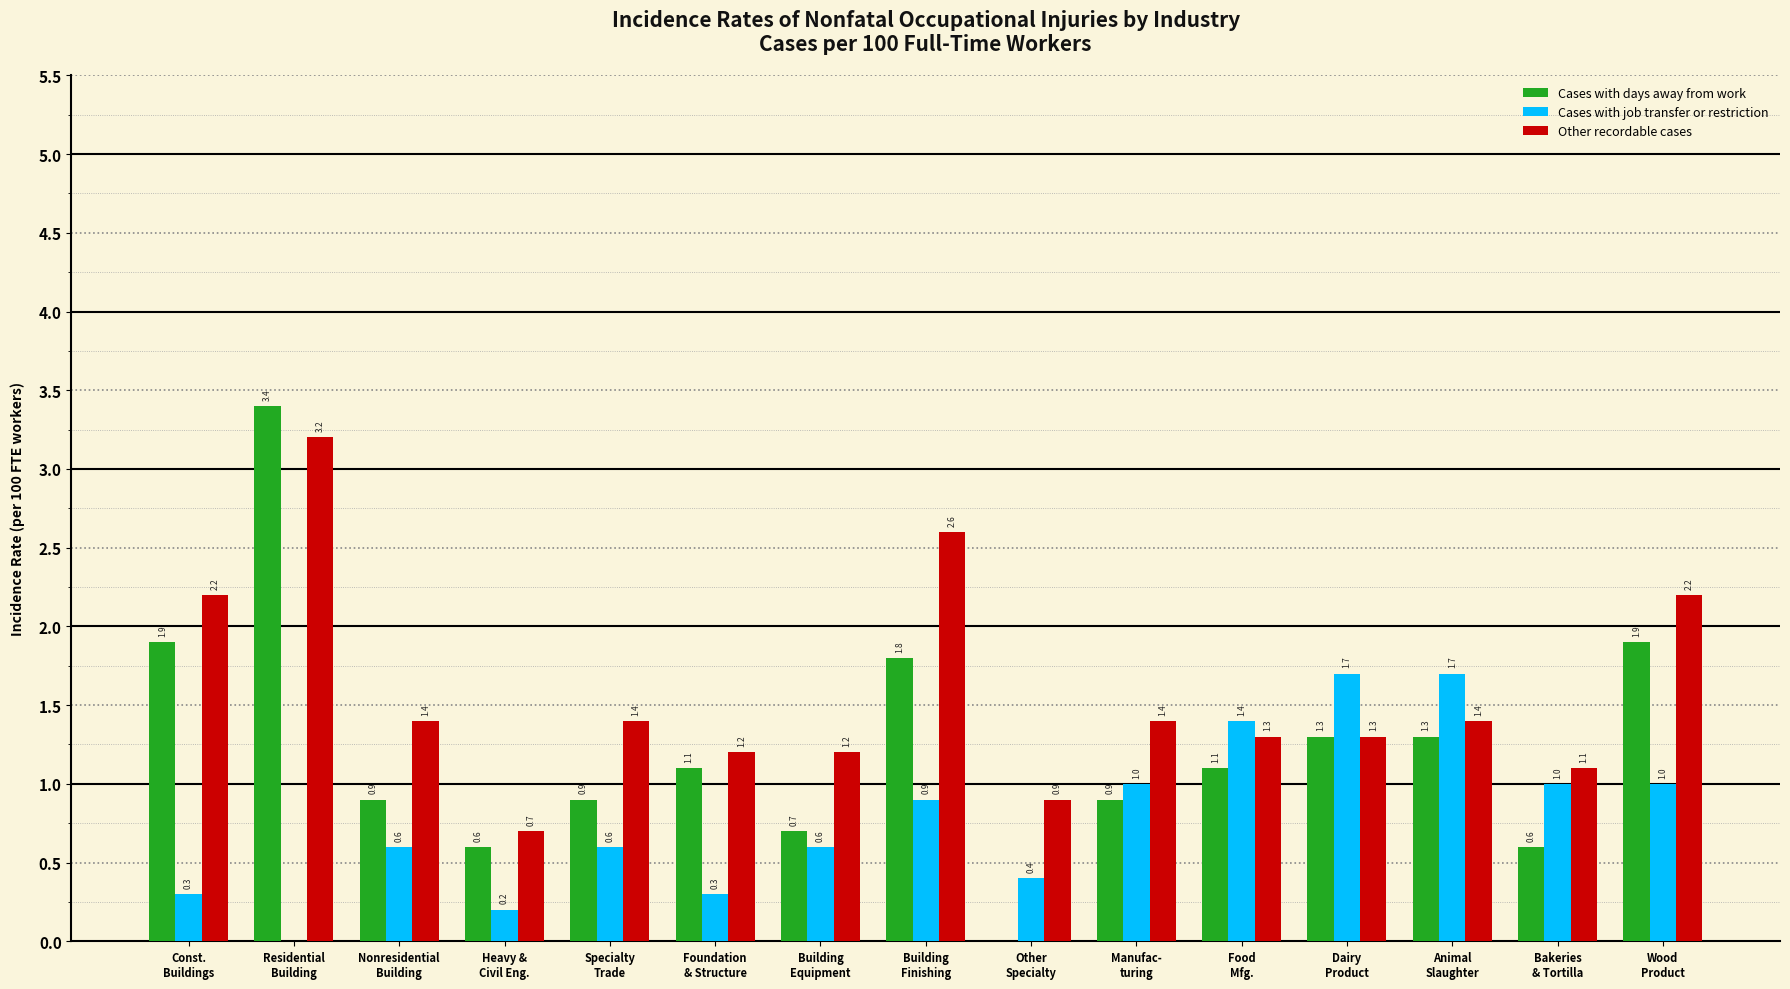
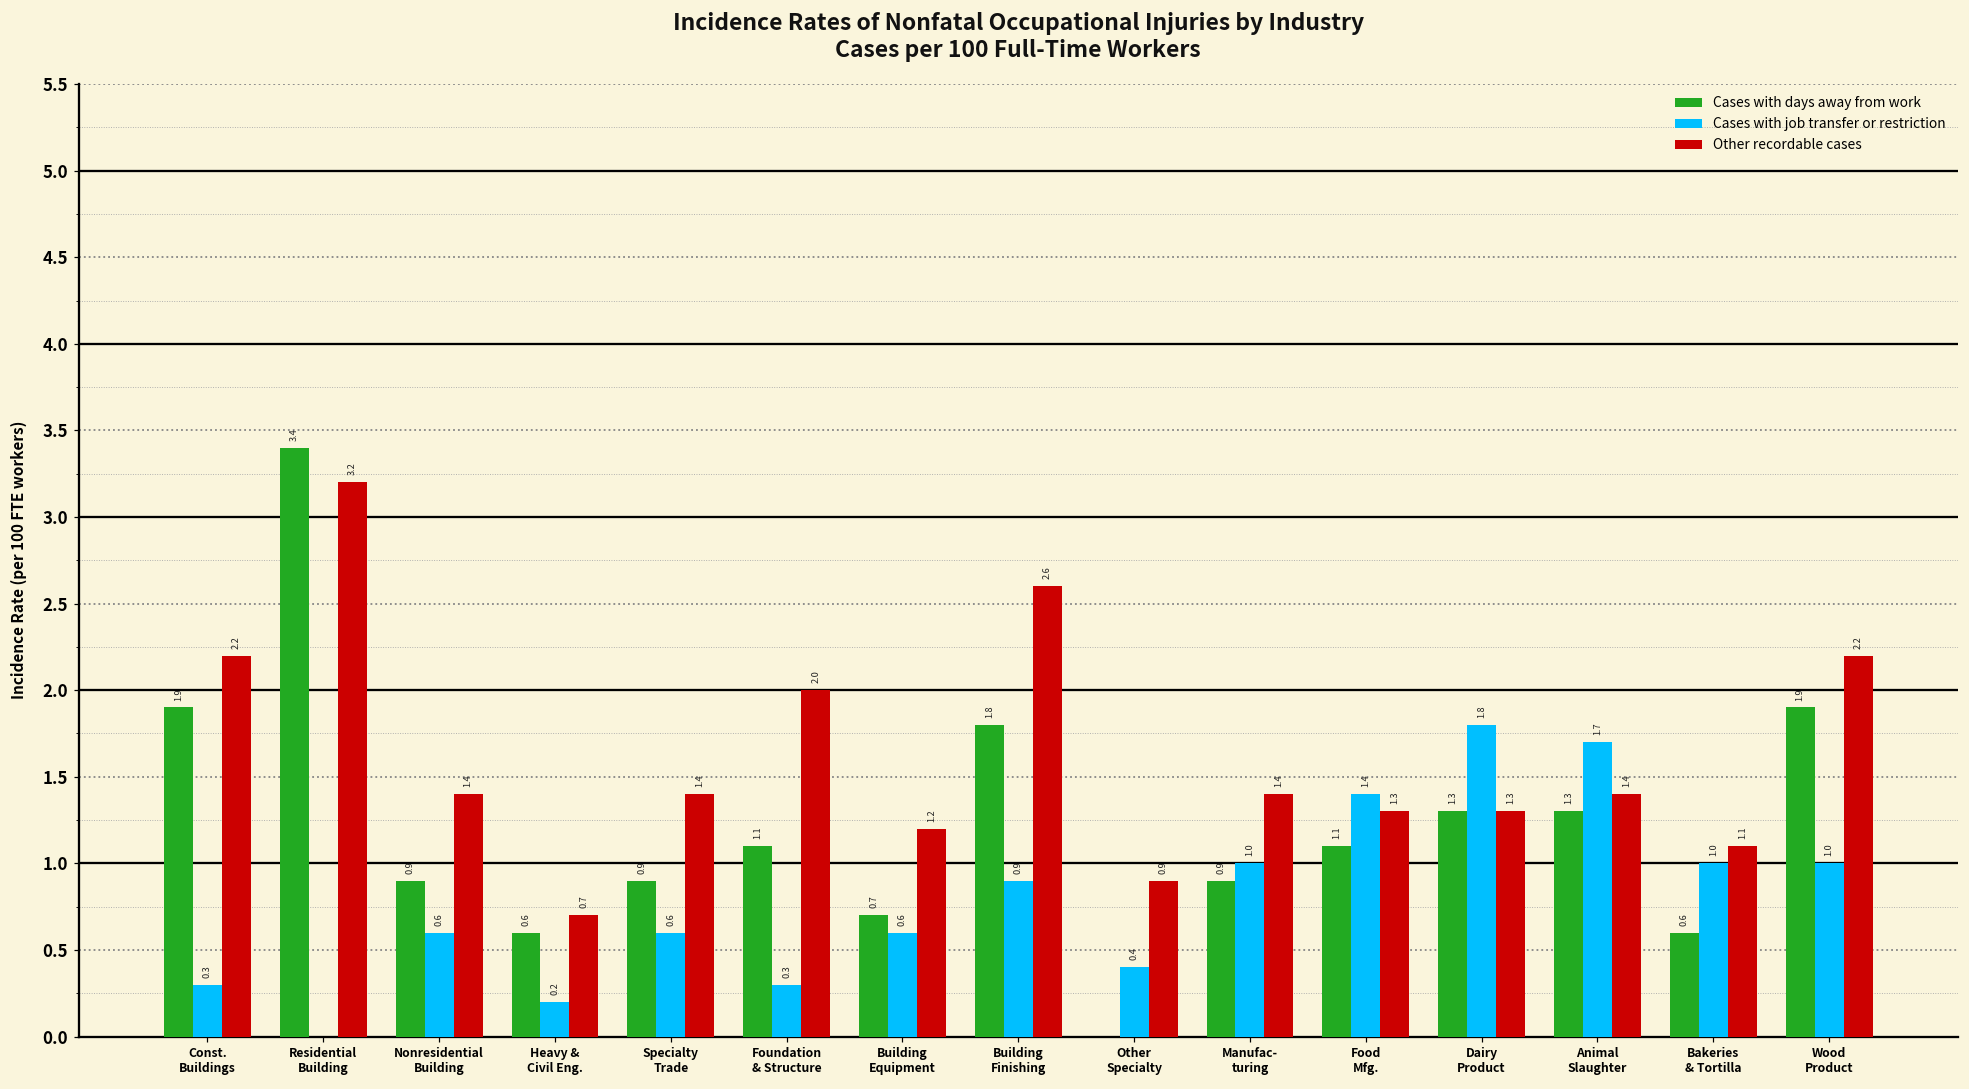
  {
    "Cases with days away from work": {
      "Const. Buildings": 1.9,
      "Residential Building": 3.4,
      "Nonresidential Building": 0.9,
      "Heavy & Civil Eng.": 0.6,
      "Specialty Trade": 0.9,
      "Foundation & Structure": 1.1,
      "Building Equipment": 0.7,
      "Building Finishing": 1.8,
      "Manufac- turing": 0.9,
      "Food Mfg.": 1.1,
      "Dairy Product": 1.3,
      "Animal Slaughter": 1.3,
      "Bakeries & Tortilla": 0.6,
      "Wood Product": 1.9
    },
    "Cases with job transfer or restriction": {
      "Const. Buildings": 0.3,
      "Nonresidential Building": 0.6,
      "Heavy & Civil Eng.": 0.2,
      "Specialty Trade": 0.6,
      "Foundation & Structure": 0.3,
      "Building Equipment": 0.6,
      "Building Finishing": 0.9,
      "Other Specialty": 0.4,
      "Manufac- turing": 1.0,
      "Food Mfg.": 1.4,
-     "Dairy Product": 1.7,
+     "Dairy Product": 1.8,
      "Animal Slaughter": 1.7,
      "Bakeries & Tortilla": 1.0,
      "Wood Product": 1.0
    },
    "Other recordable cases": {
      "Const. Buildings": 2.2,
      "Residential Building": 3.2,
      "Nonresidential Building": 1.4,
      "Heavy & Civil Eng.": 0.7,
      "Specialty Trade": 1.4,
-     "Foundation & Structure": 1.2,
+     "Foundation & Structure": 2.0,
      "Building Equipment": 1.2,
      "Building Finishing": 2.6,
      "Other Specialty": 0.9,
      "Manufac- turing": 1.4,
      "Food Mfg.": 1.3,
      "Dairy Product": 1.3,
      "Animal Slaughter": 1.4,
      "Bakeries & Tortilla": 1.1,
      "Wood Product": 2.2
    }
  }
